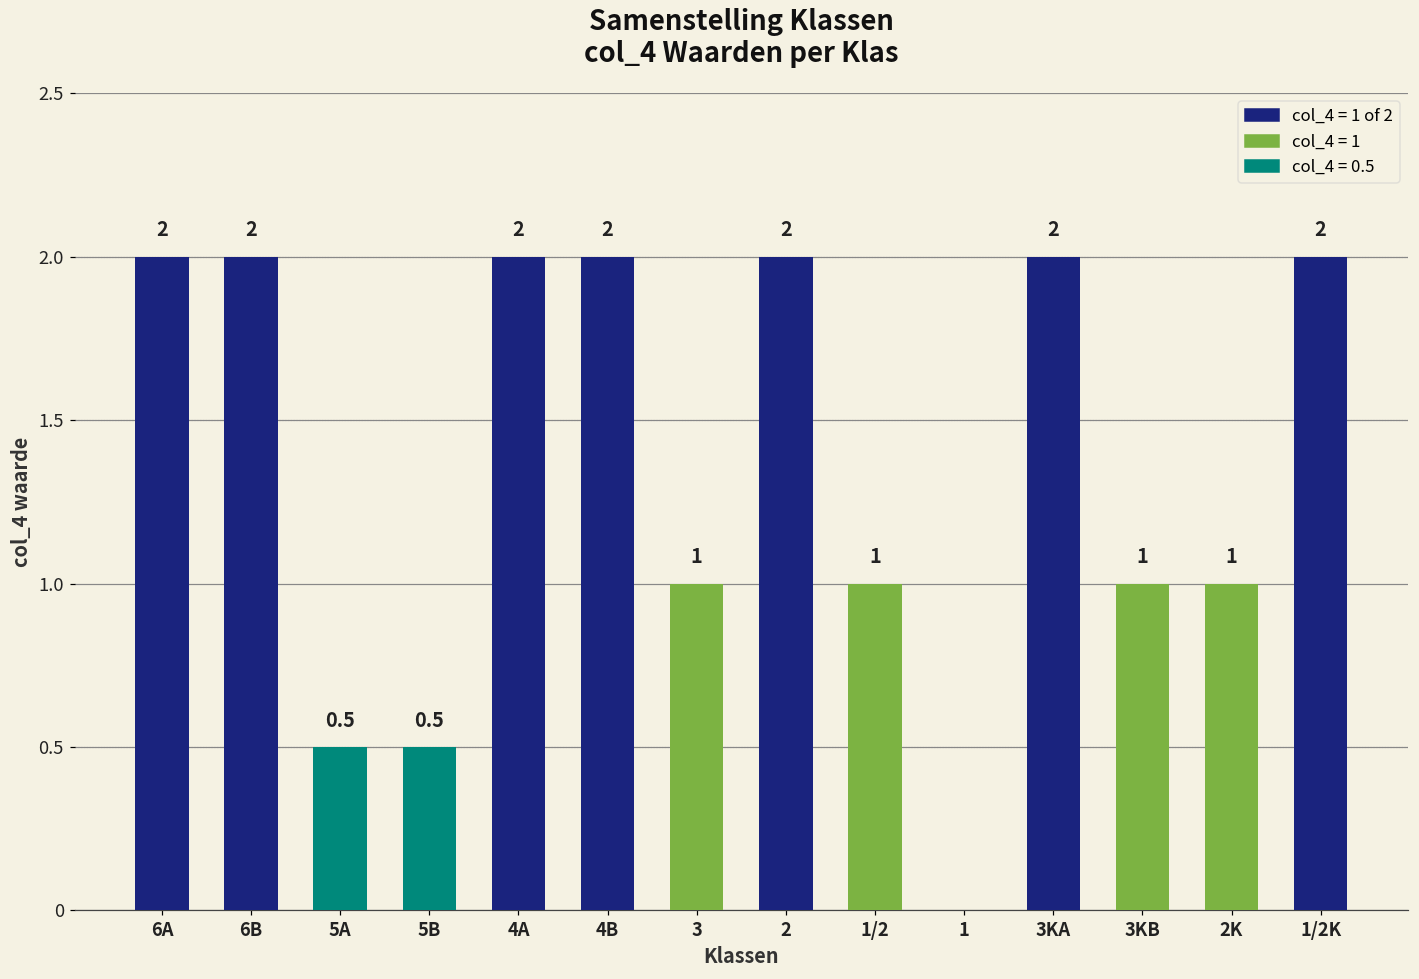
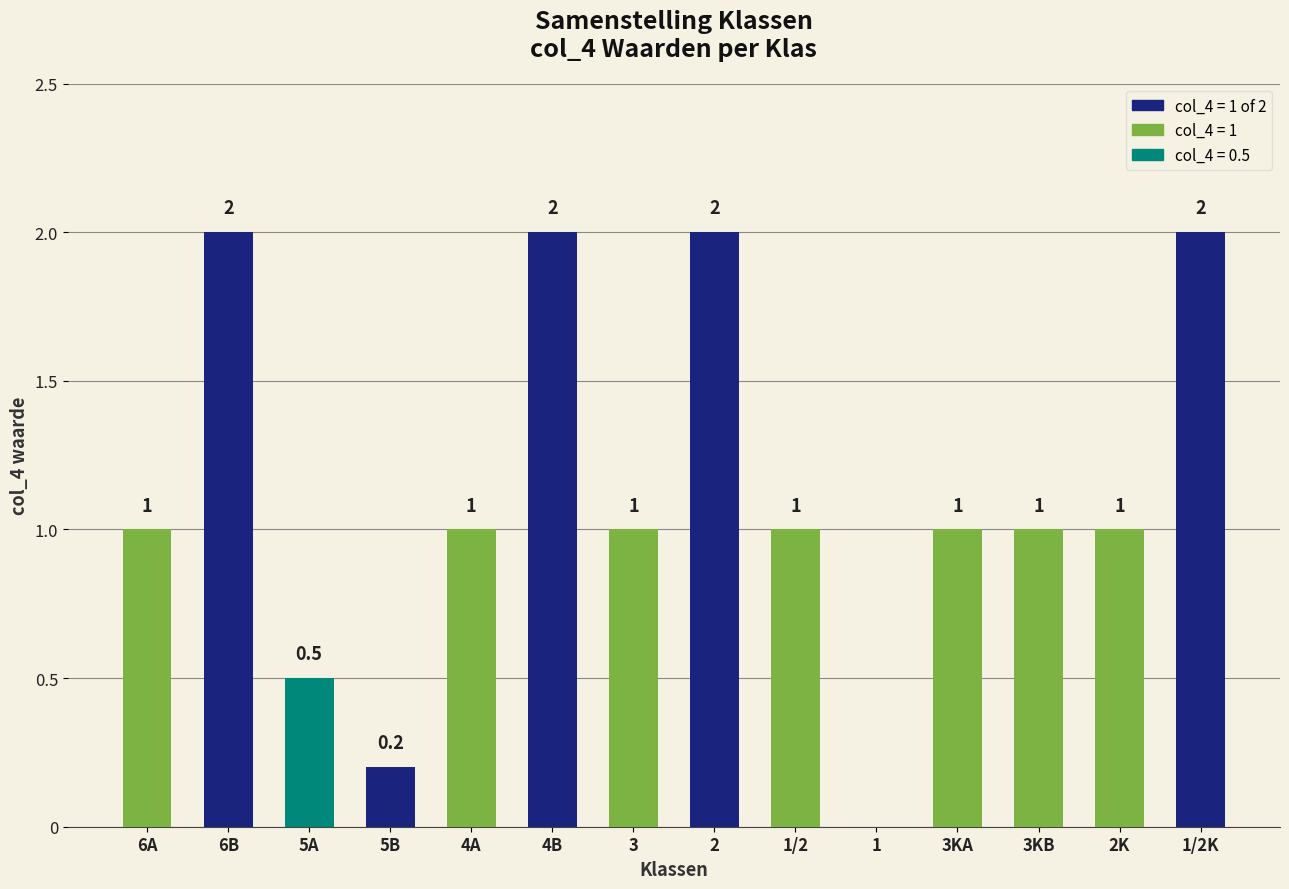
  {
-   "6A": 2,
+   "6A": 1,
    "6B": 2,
    "5A": 0.5,
-   "5B": 0.5,
-   "4A": 2,
+   "5B": 0.2,
+   "4A": 1,
    "4B": 2,
    "3": 1,
    "2": 2,
    "1/2": 1,
-   "3KA": 2,
+   "3KA": 1,
    "3KB": 1,
    "2K": 1,
    "1/2K": 2
  }
